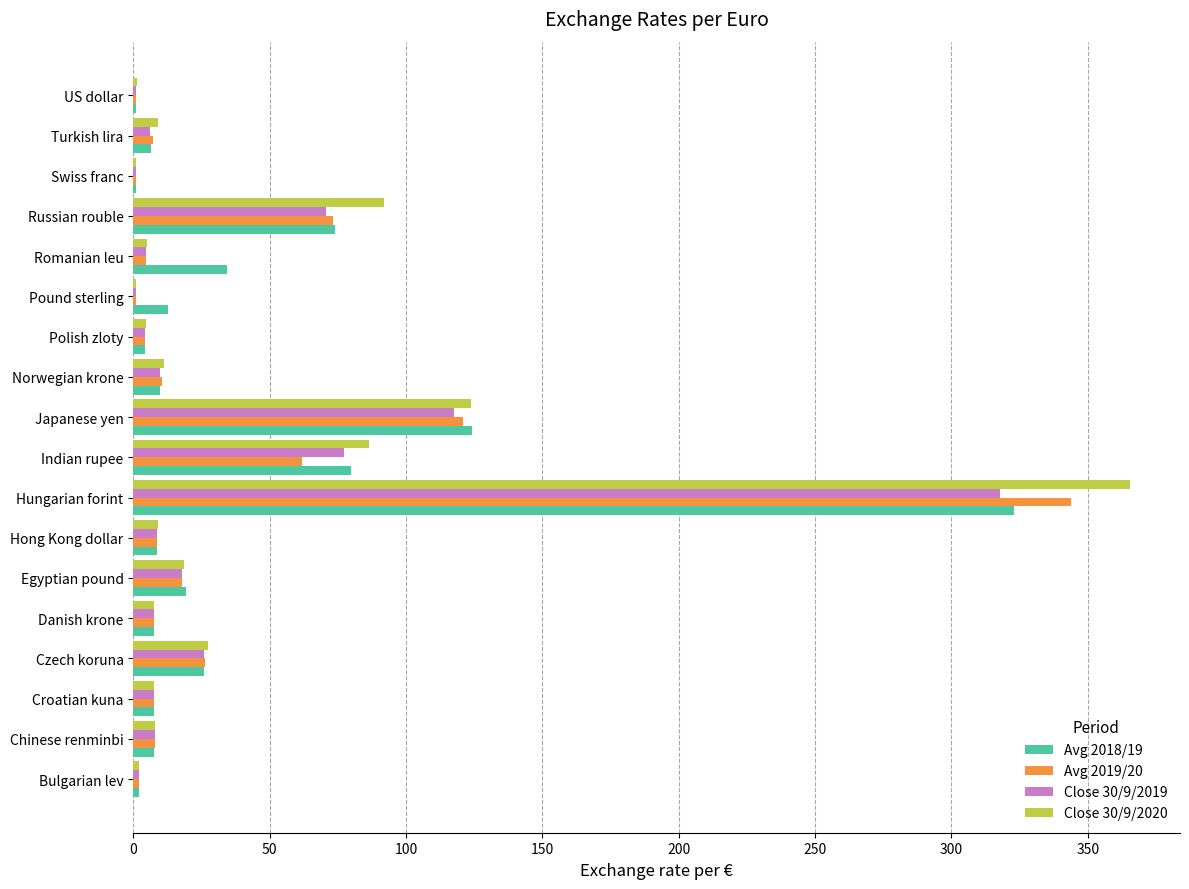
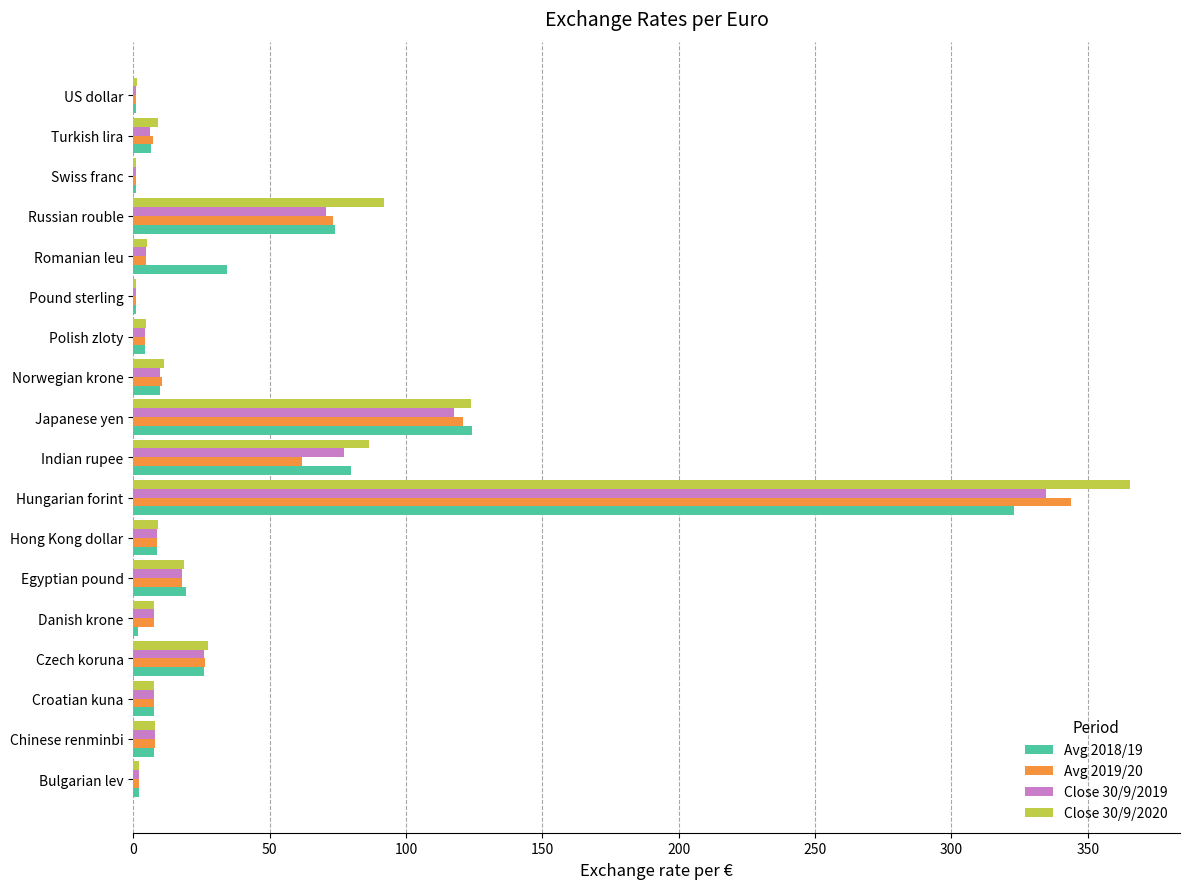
  {
    "Avg 2018/19": {
      "US dollar": 1,
      "Turkish lira": 6,
      "Swiss franc": 1,
      "Russian rouble": 74,
      "Romanian leu": 34,
-     "Pound sterling": 13,
+     "Pound sterling": 1,
      "Polish zloty": 4,
      "Norwegian krone": 10,
      "Japanese yen": 124,
      "Indian rupee": 80,
      "Hungarian forint": 323,
      "Hong Kong dollar": 9,
      "Egyptian pound": 19,
-     "Danish krone": 7,
+     "Danish krone": 2,
      "Czech koruna": 26,
      "Croatian kuna": 7,
      "Chinese renminbi": 8,
      "Bulgarian lev": 2
    },
    "Avg 2019/20": {
      "US dollar": 1,
      "Turkish lira": 7,
      "Swiss franc": 1,
      "Russian rouble": 73,
      "Romanian leu": 5,
      "Polish zloty": 4,
      "Norwegian krone": 11,
      "Japanese yen": 121,
      "Indian rupee": 62,
      "Hungarian forint": 344,
      "Hong Kong dollar": 9,
      "Egyptian pound": 18,
      "Danish krone": 7,
      "Czech koruna": 26,
      "Croatian kuna": 8,
      "Chinese renminbi": 8,
      "Bulgarian lev": 2
    },
    "Close 30/9/2019": {
      "US dollar": 1,
      "Turkish lira": 6,
      "Swiss franc": 1,
      "Russian rouble": 71,
      "Romanian leu": 5,
      "Polish zloty": 4,
      "Norwegian krone": 10,
      "Japanese yen": 118,
      "Indian rupee": 77,
-     "Hungarian forint": 318,
+     "Hungarian forint": 335,
      "Hong Kong dollar": 9,
      "Egyptian pound": 18,
      "Danish krone": 7,
      "Czech koruna": 26,
      "Croatian kuna": 7,
      "Chinese renminbi": 8,
      "Bulgarian lev": 2
    },
    "Close 30/9/2020": {
      "US dollar": 1,
      "Turkish lira": 9,
      "Swiss franc": 1,
      "Russian rouble": 92,
      "Romanian leu": 5,
      "Polish zloty": 5,
      "Norwegian krone": 11,
      "Japanese yen": 124,
      "Indian rupee": 86,
      "Hungarian forint": 366,
      "Hong Kong dollar": 9,
      "Egyptian pound": 18,
      "Danish krone": 7,
      "Czech koruna": 27,
      "Croatian kuna": 8,
      "Chinese renminbi": 8,
      "Bulgarian lev": 2
    }
  }
